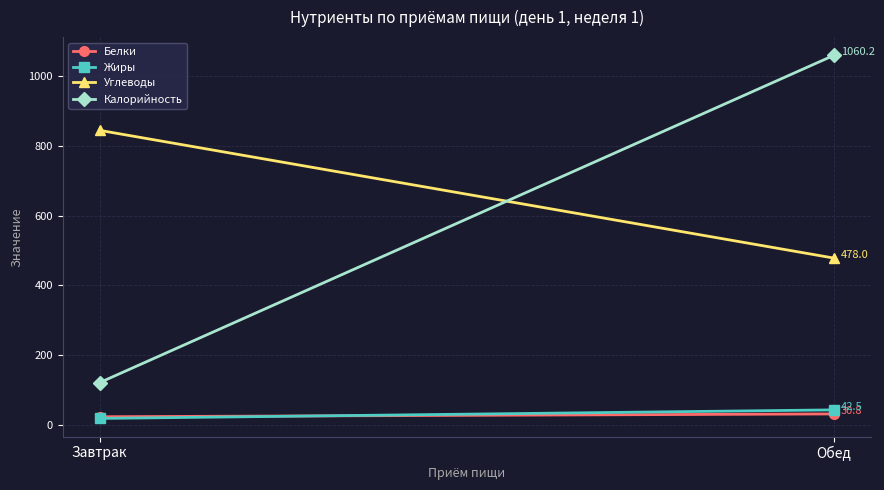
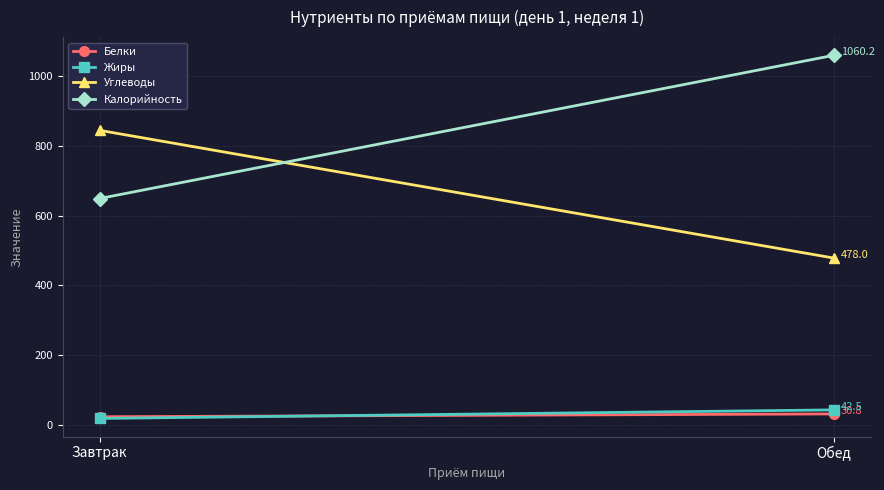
  {
    "Углеводы": {
      "Обед": 478.0
    },
    "Калорийность": {
-     "Завтрак": 120
+     "Завтрак": 650
    }
  }
